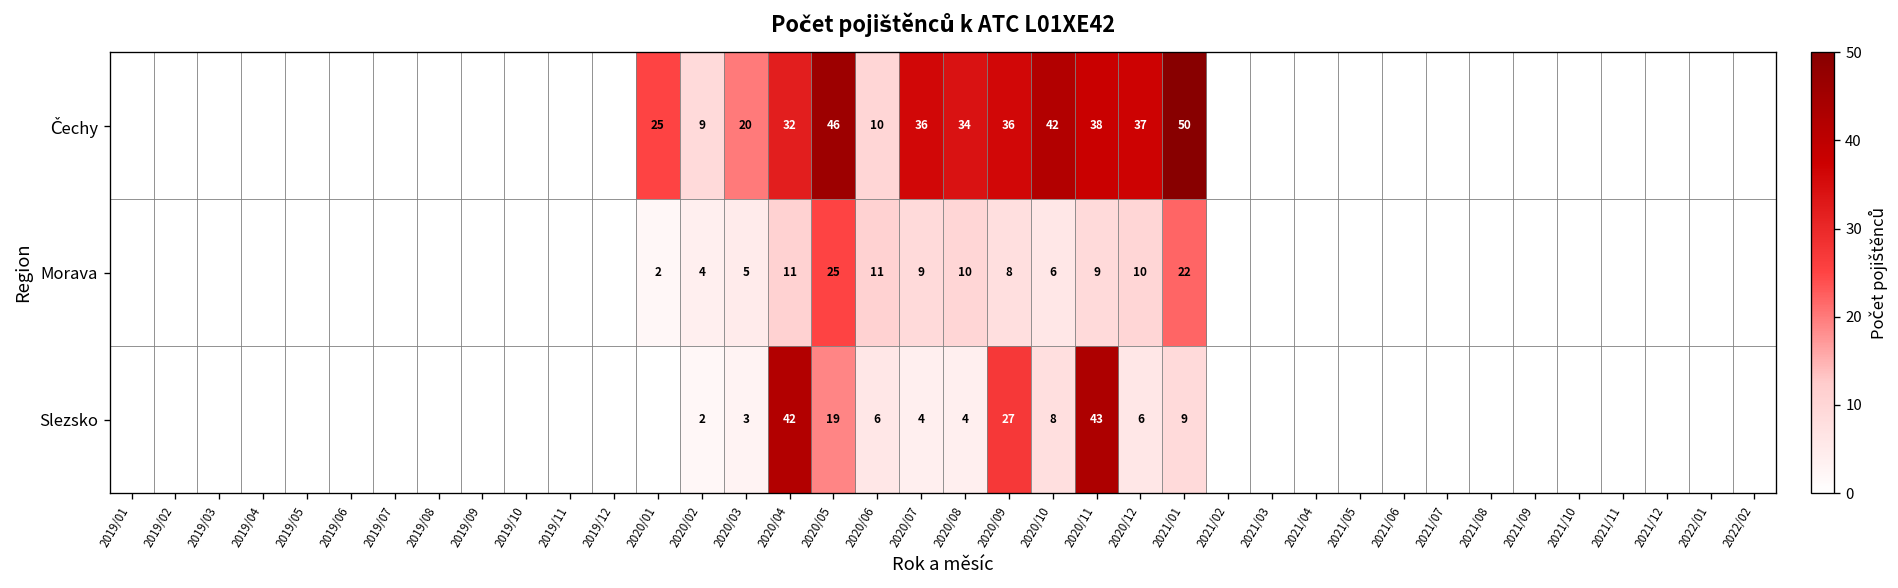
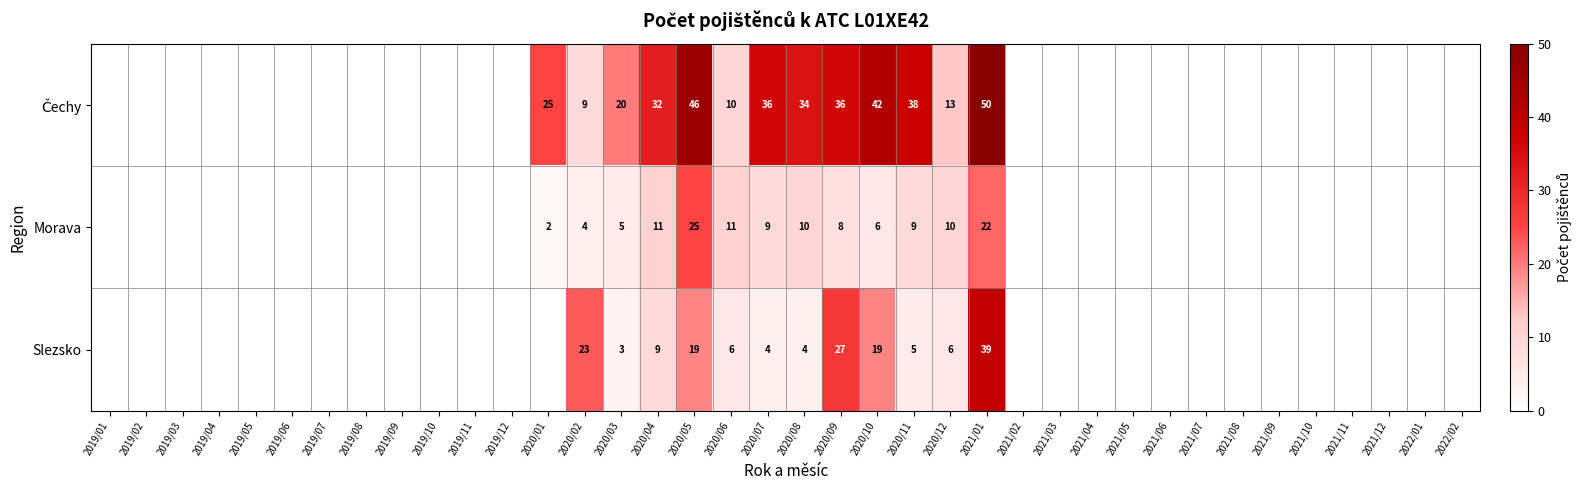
  {
    "Čechy": {
      "2020/01": 25,
      "2020/02": 9,
      "2020/03": 20,
      "2020/04": 32,
      "2020/05": 46,
      "2020/06": 10,
      "2020/07": 36,
      "2020/08": 34,
      "2020/09": 36,
      "2020/10": 42,
      "2020/11": 38,
-     "2020/12": 37,
+     "2020/12": 13,
      "2021/01": 50
    },
    "Morava": {
      "2020/01": 2,
      "2020/02": 4,
      "2020/03": 5,
      "2020/04": 11,
      "2020/05": 25,
      "2020/06": 11,
      "2020/07": 9,
      "2020/08": 10,
      "2020/09": 8,
      "2020/10": 6,
      "2020/11": 9,
      "2020/12": 10,
      "2021/01": 22
    },
    "Slezsko": {
-     "2020/02": 2,
+     "2020/02": 23,
      "2020/03": 3,
-     "2020/04": 42,
+     "2020/04": 9,
      "2020/05": 19,
      "2020/06": 6,
      "2020/07": 4,
      "2020/08": 4,
      "2020/09": 27,
-     "2020/10": 8,
-     "2020/11": 43,
+     "2020/10": 19,
+     "2020/11": 5,
      "2020/12": 6,
-     "2021/01": 9
+     "2021/01": 39
    }
  }
